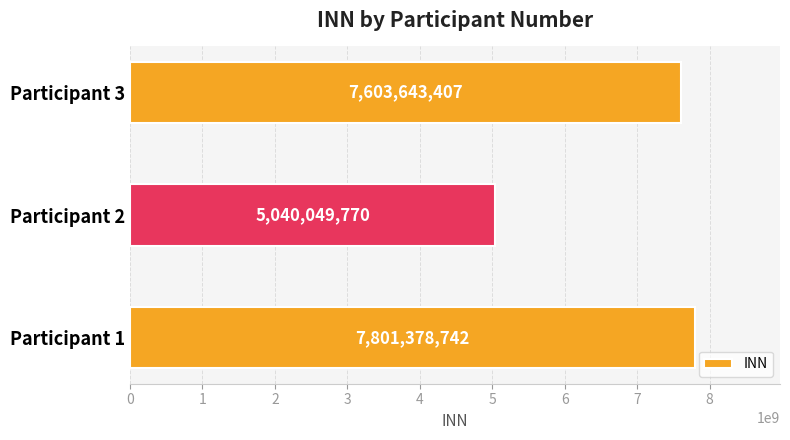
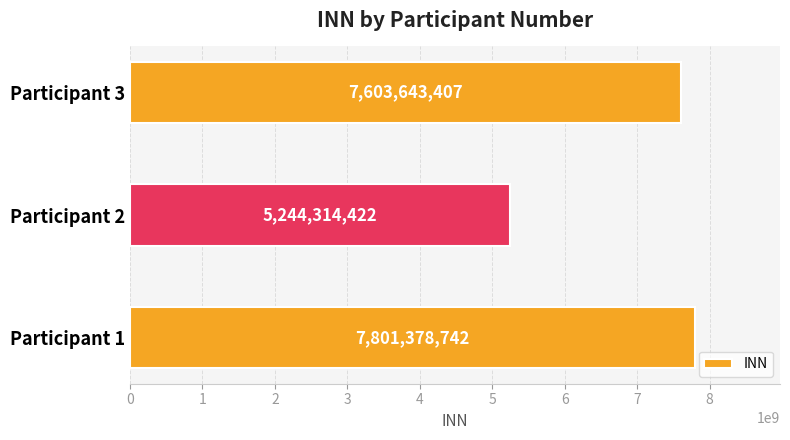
  {
    "Participant 3": "7,603,643,407",
-   "Participant 2": "5,040,049,770",
+   "Participant 2": "5,244,314,422",
    "Participant 1": "7,801,378,742"
  }
